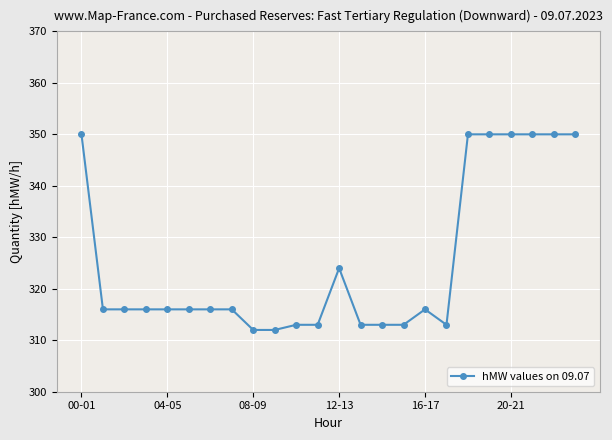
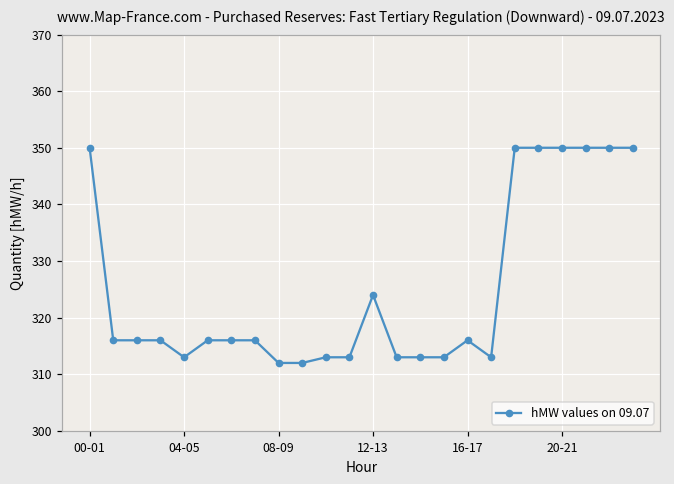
  {
    "00-01": 350,
-   "04-05": 316,
+   "04-05": 313,
    "08-09": 312,
    "12-13": 324,
    "16-17": 316,
    "20-21": 350
  }
